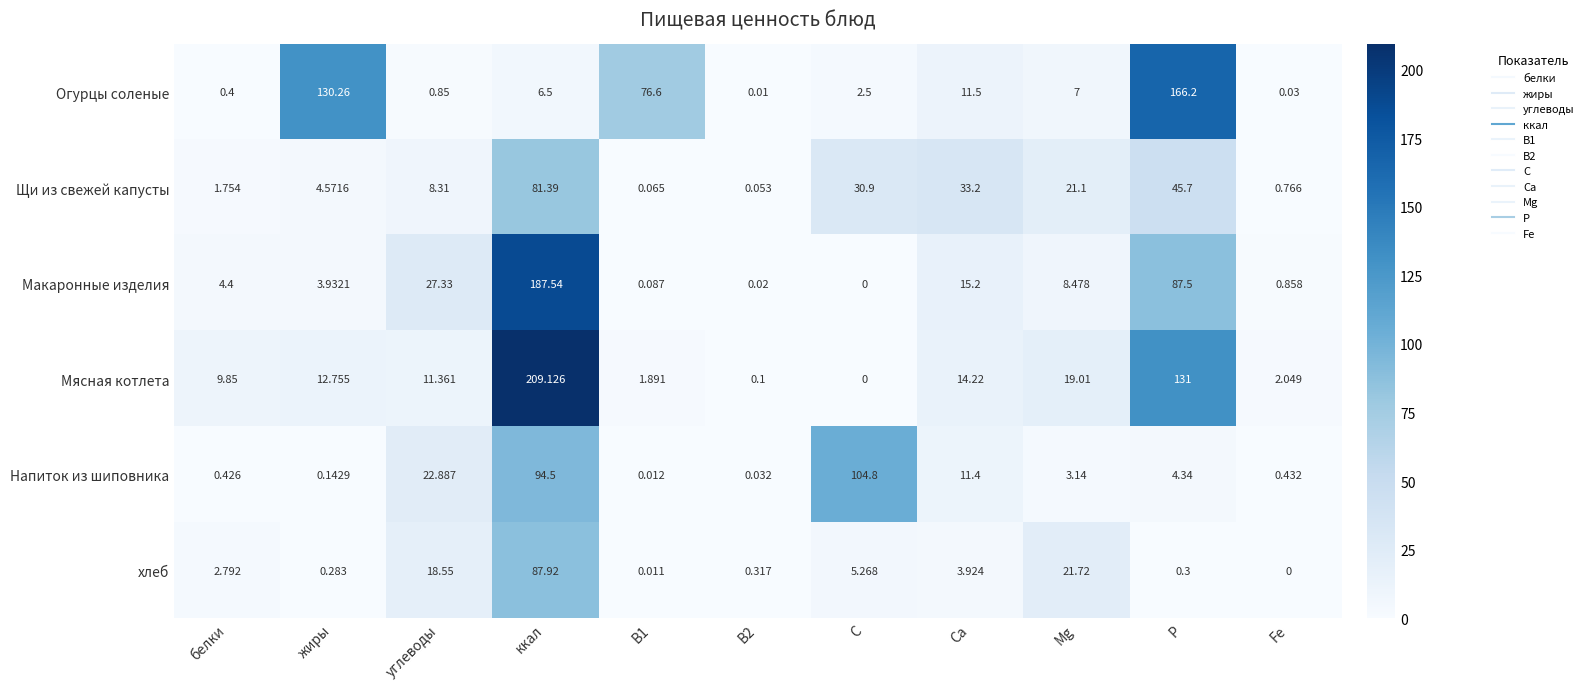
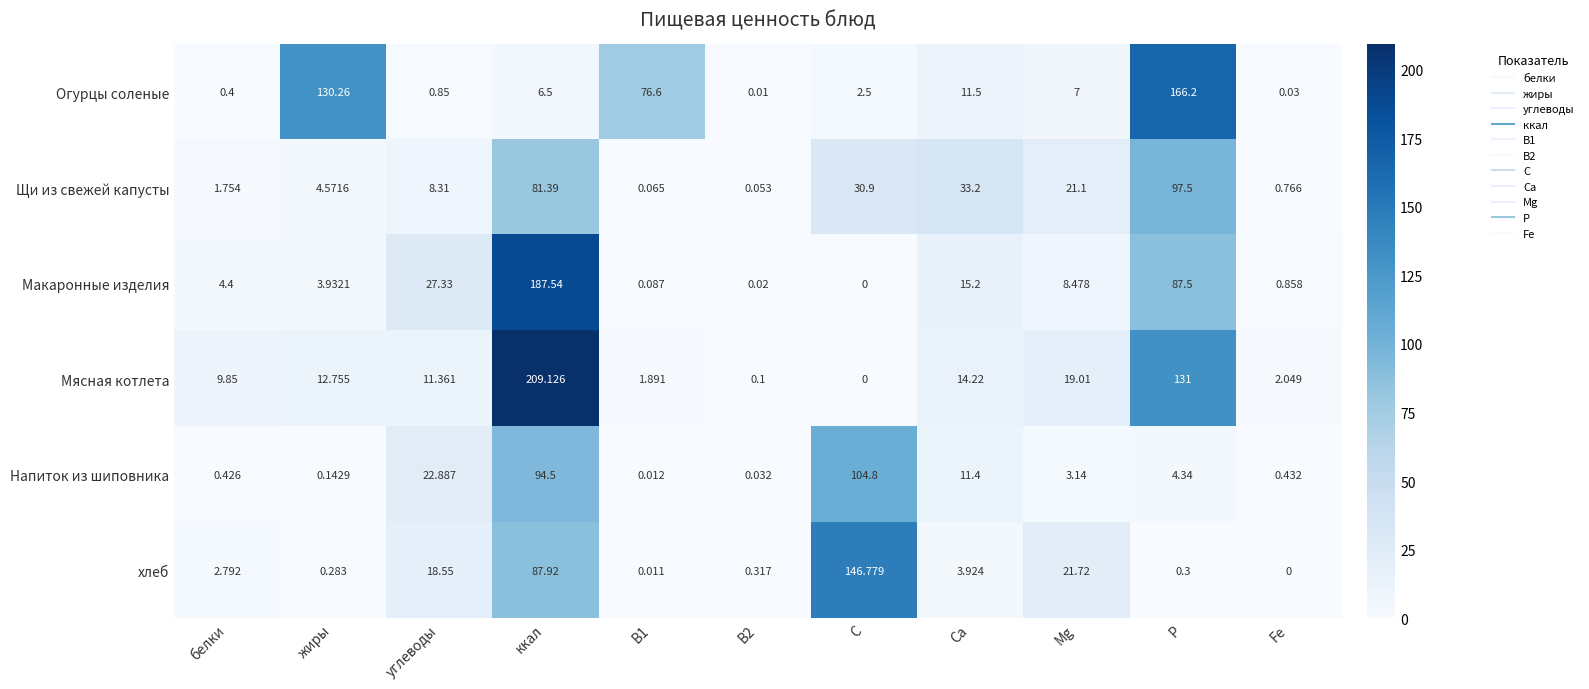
  {
    "Огурцы соленые": {
      "белки": 0.4,
      "жиры": 130.26,
      "углеводы": 0.85,
      "ккал": 6.5,
      "В1": 76.6,
      "В2": 0.01,
      "С": 2.5,
      "Са": 11.5,
      "Mg": 7,
      "P": 166.2,
      "Fe": 0.03
    },
    "Щи из свежей капусты": {
      "белки": 1.754,
      "жиры": 4.5716,
      "углеводы": 8.31,
      "ккал": 81.39,
      "В1": 0.065,
      "В2": 0.053,
      "С": 30.9,
      "Са": 33.2,
      "Mg": 21.1,
-     "P": 45.7,
+     "P": 97.5,
      "Fe": 0.766
    },
    "Макаронные изделия": {
      "белки": 4.4,
      "жиры": 3.9321,
      "углеводы": 27.33,
      "ккал": 187.54,
      "В1": 0.087,
      "В2": 0.02,
      "С": 0,
      "Са": 15.2,
      "Mg": 8.478,
      "P": 87.5,
      "Fe": 0.858
    },
    "Мясная котлета": {
      "белки": 9.85,
      "жиры": 12.755,
      "углеводы": 11.361,
      "ккал": 209.126,
      "В1": 1.891,
      "В2": 0.1,
      "С": 0,
      "Са": 14.22,
      "Mg": 19.01,
      "P": 131,
      "Fe": 2.049
    },
    "Напиток из шиповника": {
      "белки": 0.426,
      "жиры": 0.1429,
      "углеводы": 22.887,
      "ккал": 94.5,
      "В1": 0.012,
      "В2": 0.032,
      "С": 104.8,
      "Са": 11.4,
      "Mg": 3.14,
      "P": 4.34,
      "Fe": 0.432
    },
    "хлеб": {
      "белки": 2.792,
      "жиры": 0.283,
      "углеводы": 18.55,
      "ккал": 87.92,
      "В1": 0.011,
      "В2": 0.317,
-     "С": 5.268,
+     "С": 146.779,
      "Са": 3.924,
      "Mg": 21.72,
      "P": 0.3,
      "Fe": 0
    }
  }
